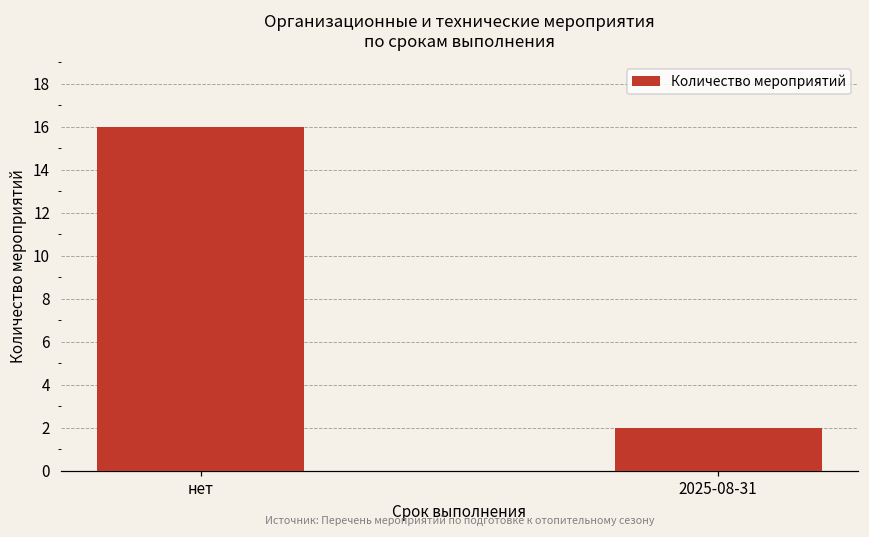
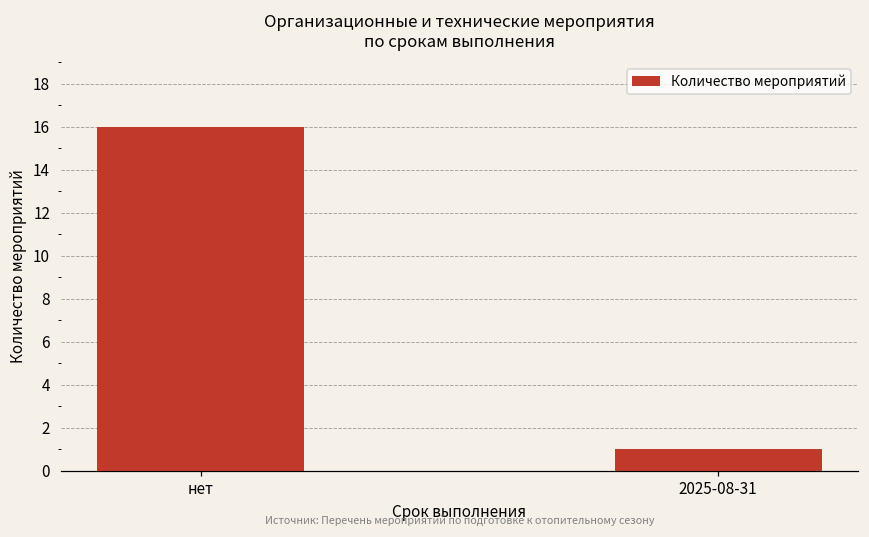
  {
    "нет": 16,
-   "2025-08-31": 2
+   "2025-08-31": 1
  }
